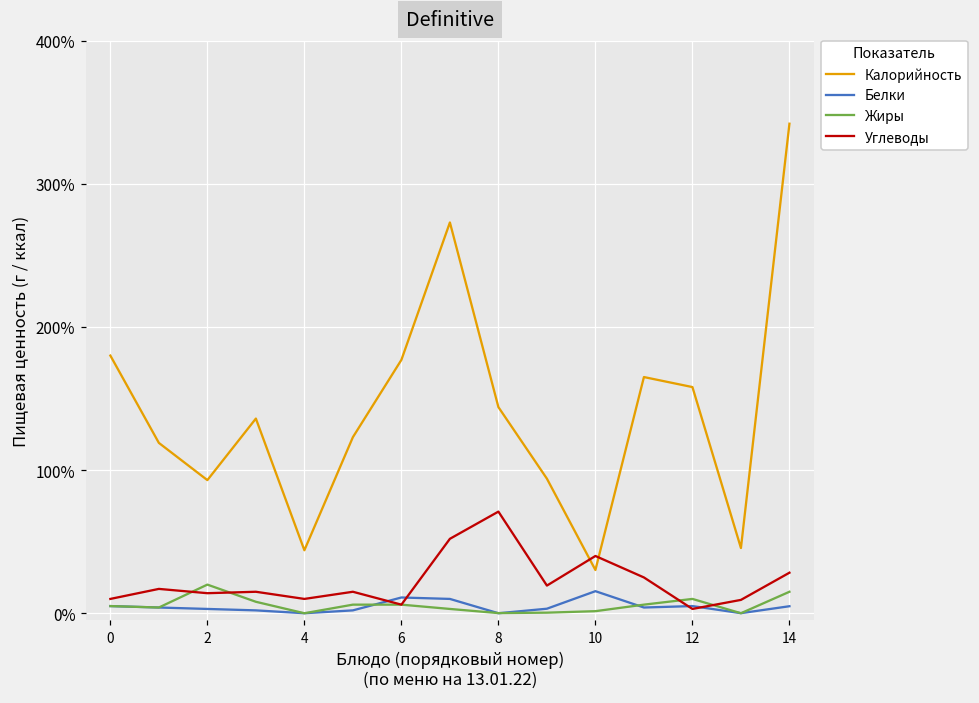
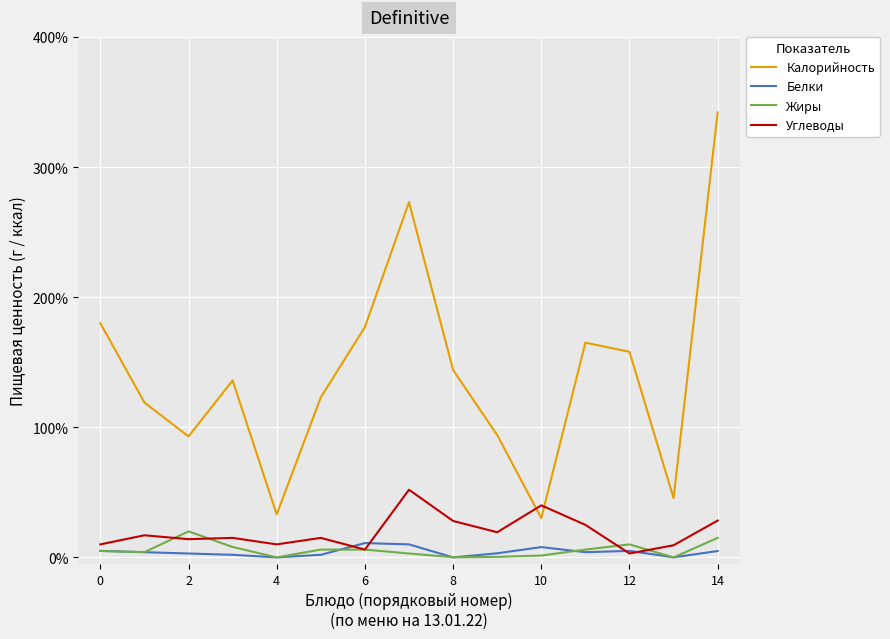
  {
    "Калорийность": {
      "0": "180%",
      "2": "93%",
-     "4": "44%",
+     "4": "33%",
      "6": "177%",
      "8": "144%",
      "10": "30%",
      "12": "158%",
      "14": "342%"
    },
    "Белки": {
      "2": "3%",
      "6": "11%",
-     "10": "15%",
+     "10": "8%",
      "12": "5%",
      "14": "5%"
    },
    "Жиры": {
      "2": "20%",
      "10": "1%",
      "12": "10%",
      "14": "15%"
    },
    "Углеводы": {
      "0": "10%",
      "2": "14%",
      "4": "10%",
-     "8": "71%",
+     "8": "28%",
      "10": "40%",
      "12": "3%",
      "14": "28%"
    }
  }
